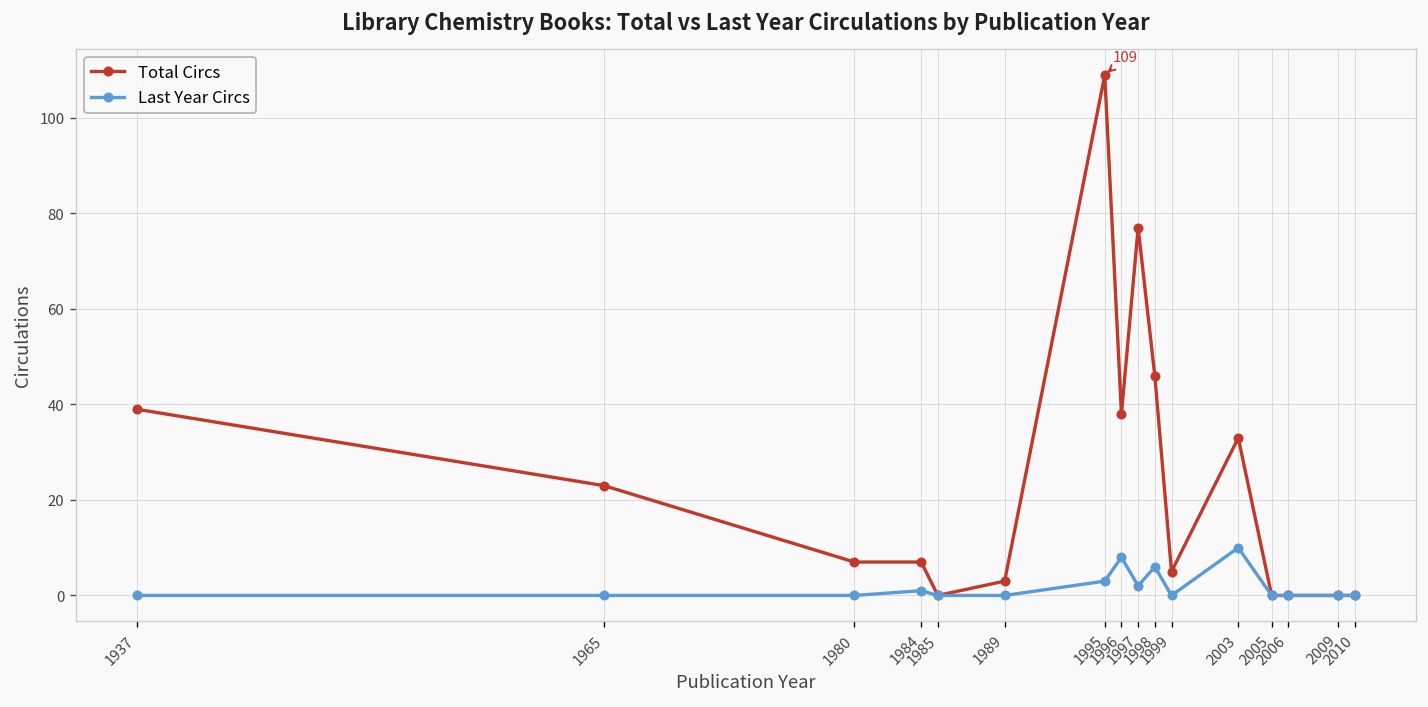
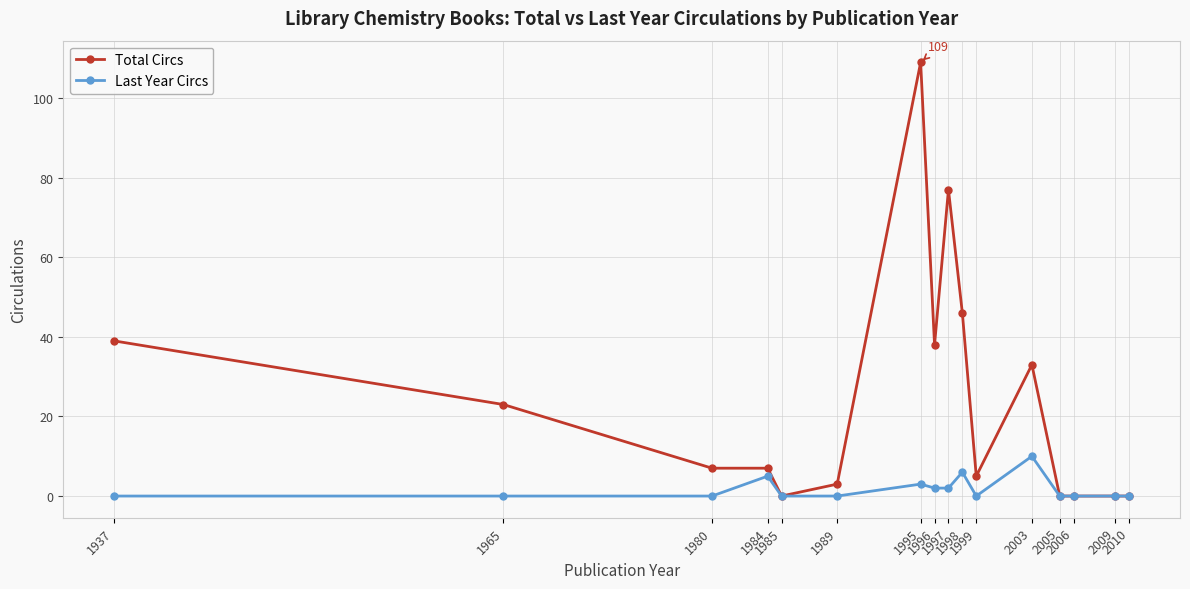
  {
    "Total Circs": {
      "1995": 109
    },
    "Last Year Circs": {
      "1937": 0,
      "1965": 0,
      "1980": 0,
-     "1984": 1,
+     "1984": 5,
      "1989": 0,
      "1995": 3,
-     "1996": 8,
+     "1996": 2,
      "1997": 2,
      "1998": 6,
      "1999": 0,
      "2003": 10
    }
  }
